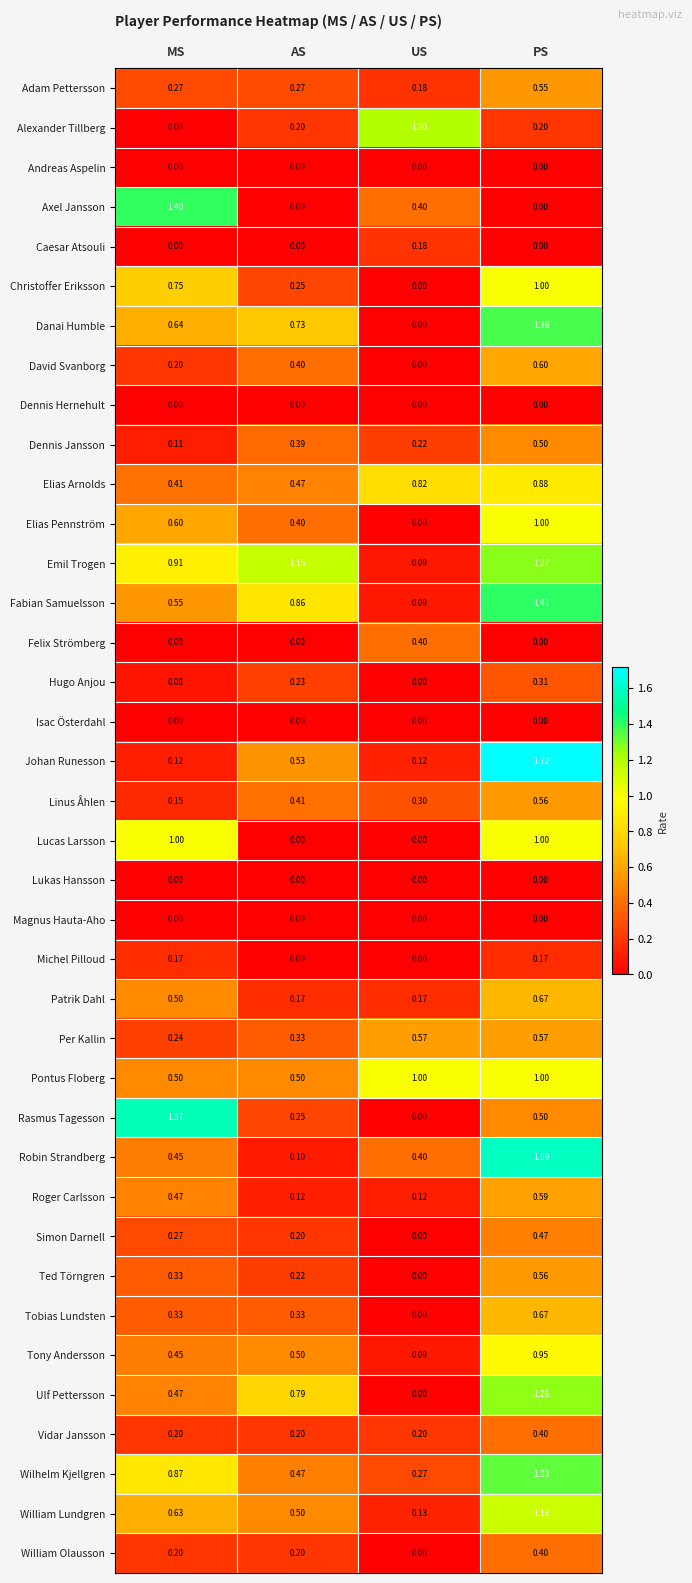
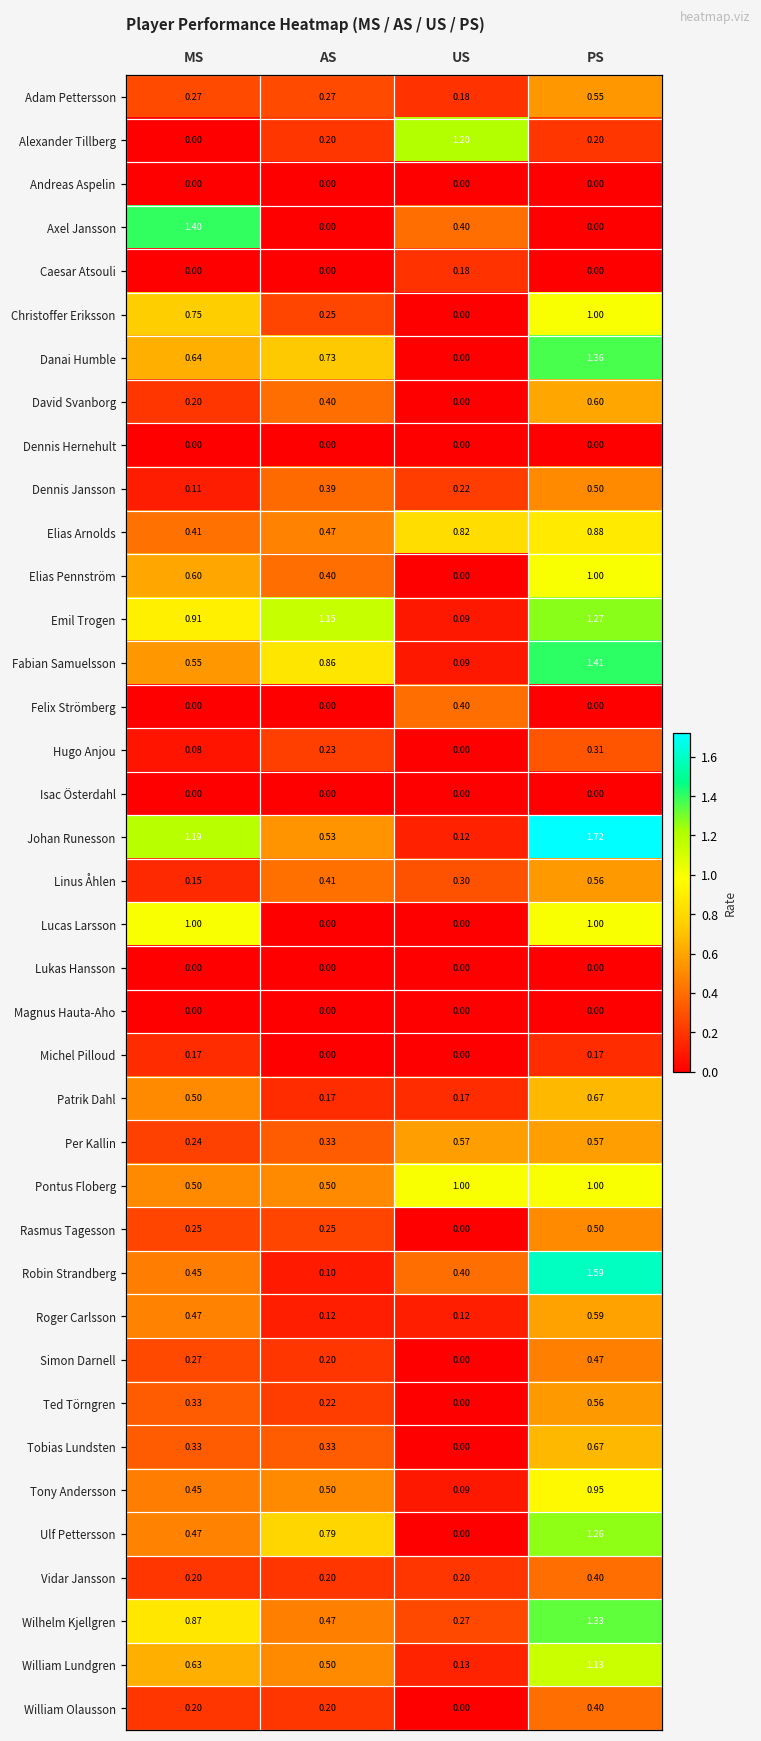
  {
    "Adam Pettersson": {
      "MS": 0.27,
      "AS": 0.27,
      "US": 0.18,
      "PS": 0.55
    },
    "Alexander Tillberg": {
      "MS": 0.00,
      "AS": 0.20,
      "US": 1.20,
      "PS": 0.20
    },
    "Andreas Aspelin": {
      "MS": 0.00,
      "AS": 0.00,
      "US": 0.00,
      "PS": 0.00
    },
    "Axel Jansson": {
      "MS": 1.40,
      "AS": 0.00,
      "US": 0.40,
      "PS": 0.00
    },
    "Caesar Atsouli": {
      "MS": 0.00,
      "AS": 0.00,
      "US": 0.18,
      "PS": 0.00
    },
    "Christoffer Eriksson": {
      "MS": 0.75,
      "AS": 0.25,
      "US": 0.00,
      "PS": 1.00
    },
    "Danai Humble": {
      "MS": 0.64,
      "AS": 0.73,
      "US": 0.00,
      "PS": 1.36
    },
    "David Svanborg": {
      "MS": 0.20,
      "AS": 0.40,
      "US": 0.00,
      "PS": 0.60
    },
    "Dennis Hernehult": {
      "MS": 0.00,
      "AS": 0.00,
      "US": 0.00,
      "PS": 0.00
    },
    "Dennis Jansson": {
      "MS": 0.11,
      "AS": 0.39,
      "US": 0.22,
      "PS": 0.50
    },
    "Elias Arnolds": {
      "MS": 0.41,
      "AS": 0.47,
      "US": 0.82,
      "PS": 0.88
    },
    "Elias Pennström": {
      "MS": 0.60,
      "AS": 0.40,
      "US": 0.00,
      "PS": 1.00
    },
    "Emil Trogen": {
      "MS": 0.91,
      "AS": 1.15,
      "US": 0.09,
      "PS": 1.27
    },
    "Fabian Samuelsson": {
      "MS": 0.55,
      "AS": 0.86,
      "US": 0.09,
      "PS": 1.41
    },
    "Felix Strömberg": {
      "MS": 0.00,
      "AS": 0.00,
      "US": 0.40,
      "PS": 0.00
    },
    "Hugo Anjou": {
      "MS": 0.08,
      "AS": 0.23,
      "US": 0.00,
      "PS": 0.31
    },
    "Isac Österdahl": {
      "MS": 0.00,
      "AS": 0.00,
      "US": 0.00,
      "PS": 0.00
    },
    "Johan Runesson": {
-     "MS": 0.12,
+     "MS": 1.19,
      "AS": 0.53,
      "US": 0.12,
      "PS": 1.72
    },
    "Linus Åhlen": {
      "MS": 0.15,
      "AS": 0.41,
      "US": 0.30,
      "PS": 0.56
    },
    "Lucas Larsson": {
      "MS": 1.00,
      "AS": 0.00,
      "US": 0.00,
      "PS": 1.00
    },
    "Lukas Hansson": {
      "MS": 0.00,
      "AS": 0.00,
      "US": 0.00,
      "PS": 0.00
    },
    "Magnus Hauta-Aho": {
      "MS": 0.00,
      "AS": 0.00,
      "US": 0.00,
      "PS": 0.00
    },
    "Michel Pilloud": {
      "MS": 0.17,
      "AS": 0.00,
      "US": 0.00,
      "PS": 0.17
    },
    "Patrik Dahl": {
      "MS": 0.50,
      "AS": 0.17,
      "US": 0.17,
      "PS": 0.67
    },
    "Per Kallin": {
      "MS": 0.24,
      "AS": 0.33,
      "US": 0.57,
      "PS": 0.57
    },
    "Pontus Floberg": {
      "MS": 0.50,
      "AS": 0.50,
      "US": 1.00,
      "PS": 1.00
    },
    "Rasmus Tagesson": {
-     "MS": 1.57,
+     "MS": 0.25,
      "AS": 0.25,
      "US": 0.00,
      "PS": 0.50
    },
    "Robin Strandberg": {
      "MS": 0.45,
      "AS": 0.10,
      "US": 0.40,
      "PS": 1.59
    },
    "Roger Carlsson": {
      "MS": 0.47,
      "AS": 0.12,
      "US": 0.12,
      "PS": 0.59
    },
    "Simon Darnell": {
      "MS": 0.27,
      "AS": 0.20,
      "US": 0.00,
      "PS": 0.47
    },
    "Ted Törngren": {
      "MS": 0.33,
      "AS": 0.22,
      "US": 0.00,
      "PS": 0.56
    },
    "Tobias Lundsten": {
      "MS": 0.33,
      "AS": 0.33,
      "US": 0.00,
      "PS": 0.67
    },
    "Tony Andersson": {
      "MS": 0.45,
      "AS": 0.50,
      "US": 0.09,
      "PS": 0.95
    },
    "Ulf Pettersson": {
      "MS": 0.47,
      "AS": 0.79,
      "US": 0.00,
      "PS": 1.26
    },
    "Vidar Jansson": {
      "MS": 0.20,
      "AS": 0.20,
      "US": 0.20,
      "PS": 0.40
    },
    "Wilhelm Kjellgren": {
      "MS": 0.87,
      "AS": 0.47,
      "US": 0.27,
      "PS": 1.33
    },
    "William Lundgren": {
      "MS": 0.63,
      "AS": 0.50,
      "US": 0.13,
      "PS": 1.13
    },
    "William Olausson": {
      "MS": 0.20,
      "AS": 0.20,
      "US": 0.00,
      "PS": 0.40
    }
  }
